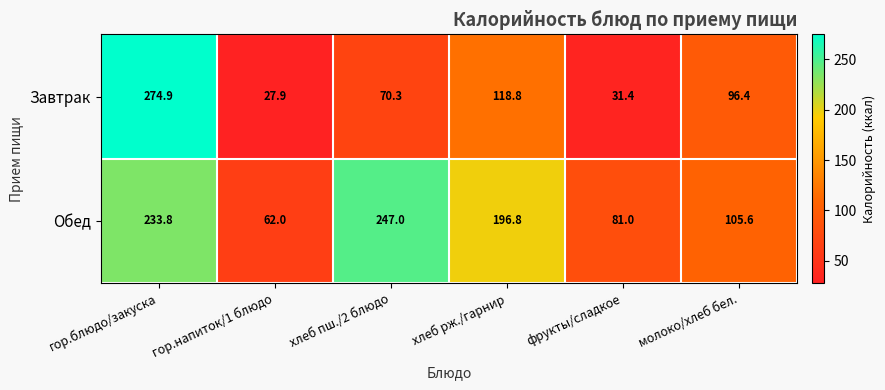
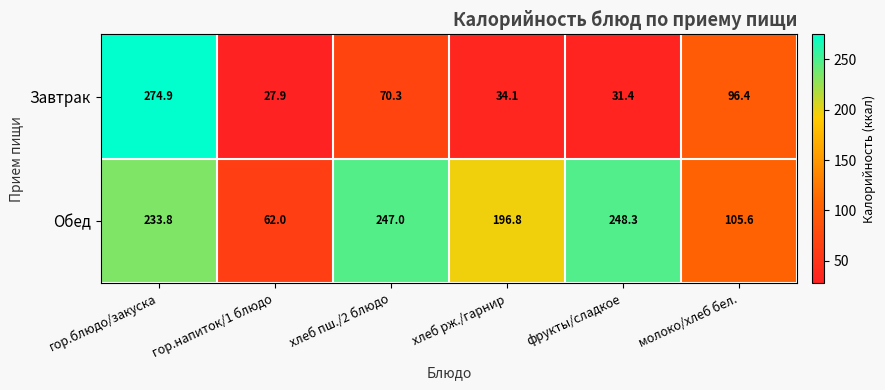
  {
    "Завтрак": {
      "гор.блюдо/закуска": 274.9,
      "гор.напиток/1 блюдо": 27.9,
      "хлеб пш./2 блюдо": 70.3,
-     "хлеб рж./гарнир": 118.8,
+     "хлеб рж./гарнир": 34.1,
      "фрукты/сладкое": 31.4,
      "молоко/хлеб бел.": 96.4
    },
    "Обед": {
      "гор.блюдо/закуска": 233.8,
      "гор.напиток/1 блюдо": 62.0,
      "хлеб пш./2 блюдо": 247.0,
      "хлеб рж./гарнир": 196.8,
-     "фрукты/сладкое": 81.0,
+     "фрукты/сладкое": 248.3,
      "молоко/хлеб бел.": 105.6
    }
  }
